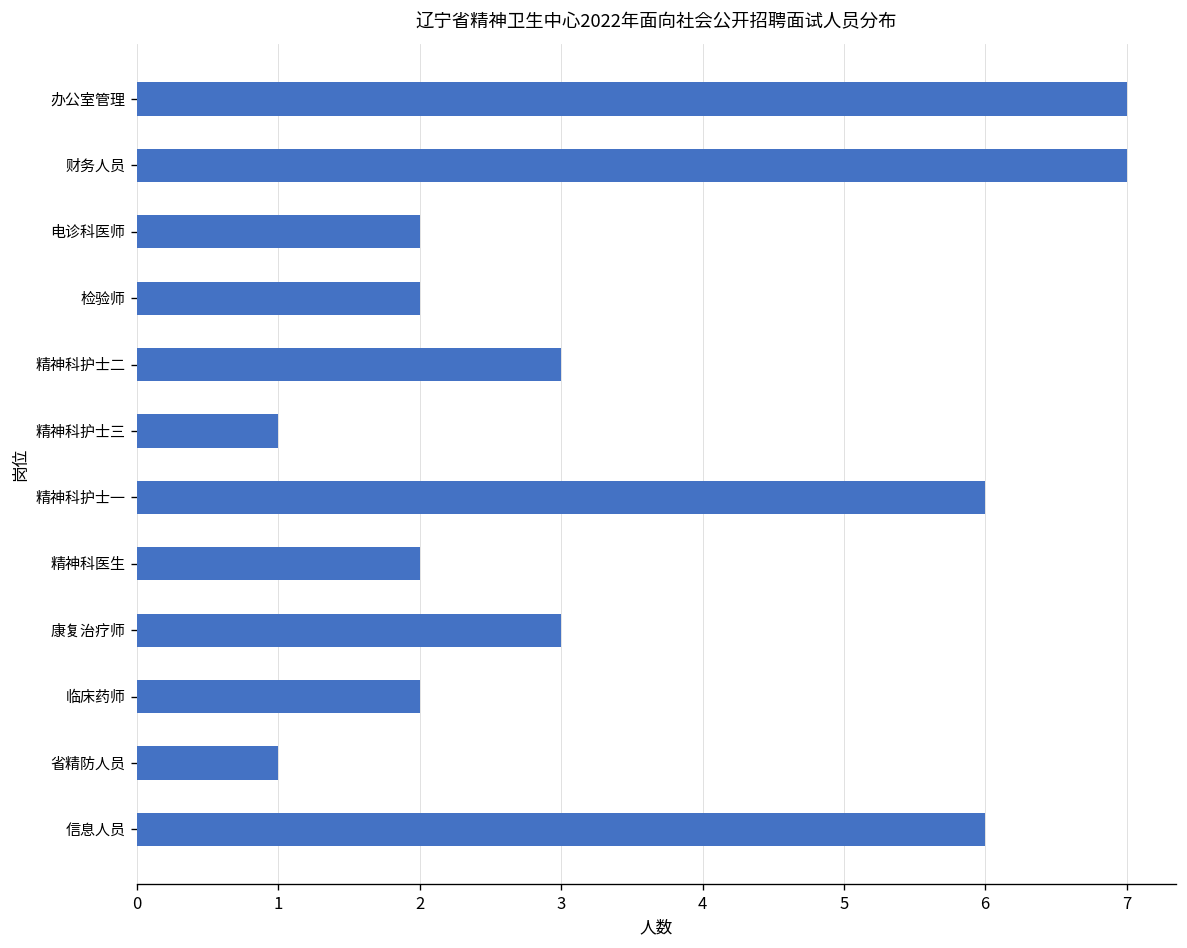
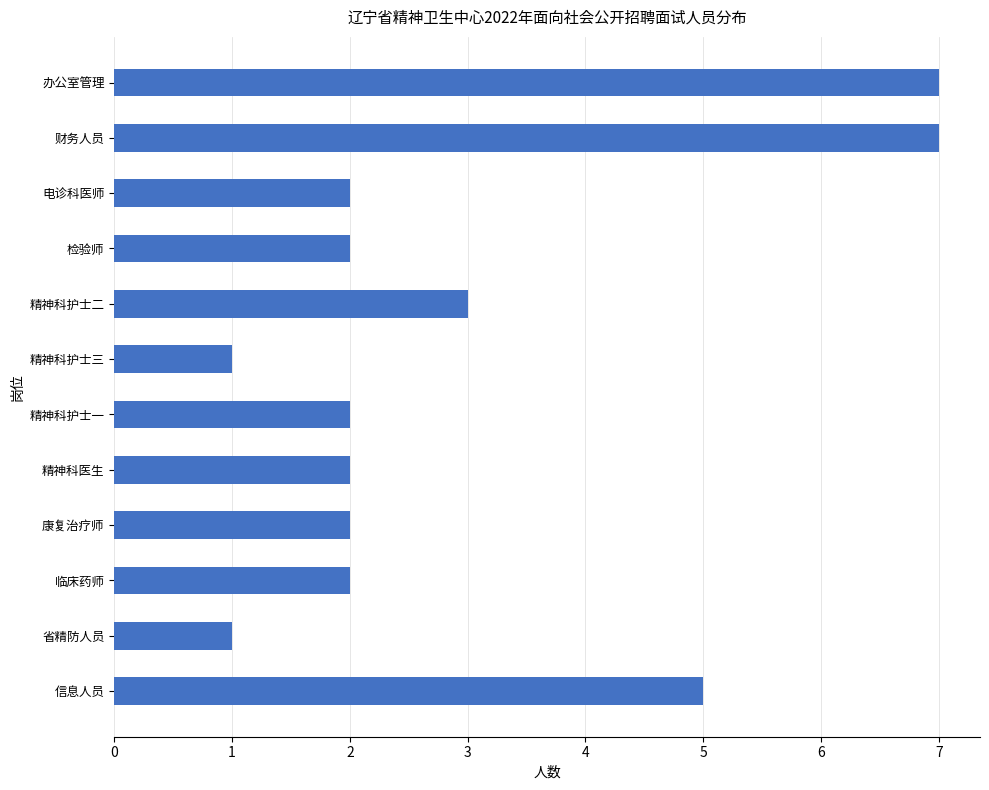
  {
    "办公室管理": 7,
    "财务人员": 7,
    "电诊科医师": 2,
    "检验师": 2,
    "精神科护士二": 3,
    "精神科护士三": 1,
-   "精神科护士一": 6,
+   "精神科护士一": 2,
    "精神科医生": 2,
-   "康复治疗师": 3,
+   "康复治疗师": 2,
    "临床药师": 2,
    "省精防人员": 1,
-   "信息人员": 6
+   "信息人员": 5
  }
